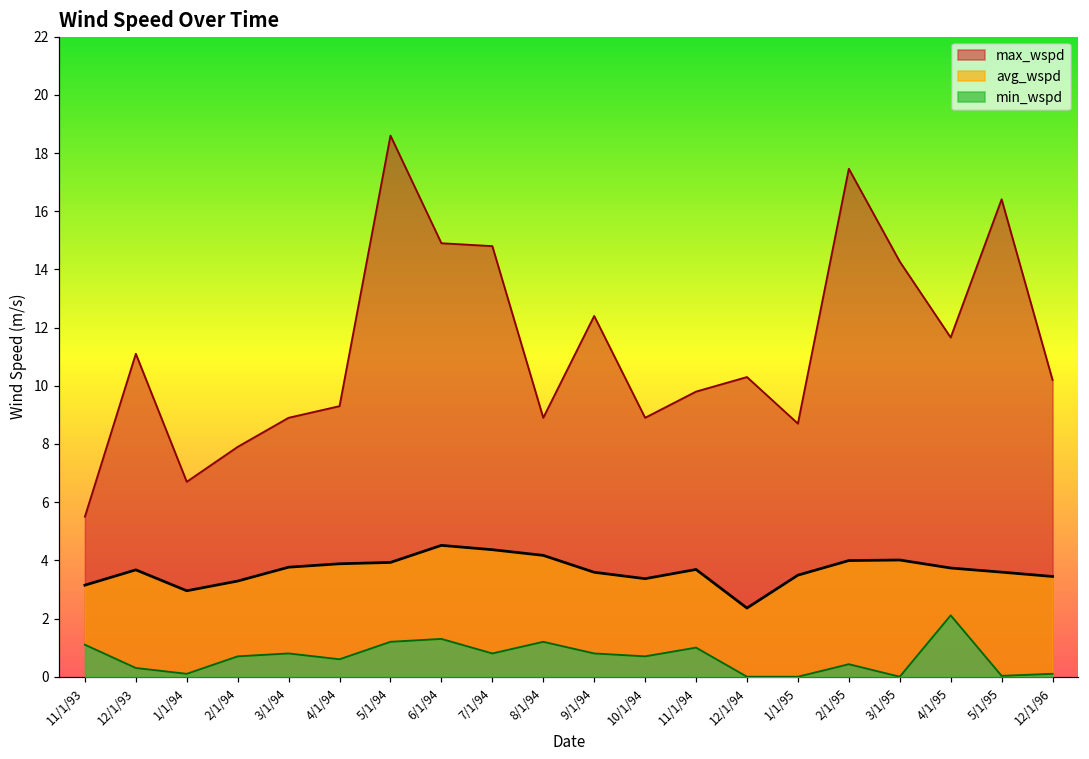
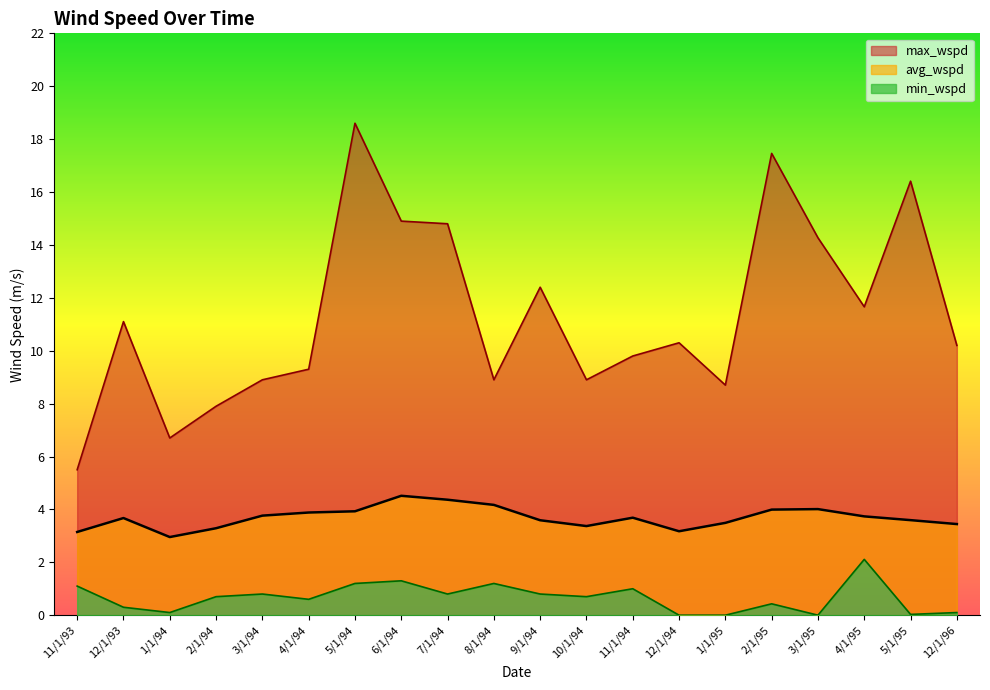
  {
    "avg_wspd": {
      "11/1/93": 3.1,
      "12/1/93": 3.7,
      "1/1/94": 3.0,
      "2/1/94": 3.3,
      "3/1/94": 3.8,
      "4/1/94": 3.9,
      "5/1/94": 3.9,
      "6/1/94": 4.5,
      "7/1/94": 4.4,
      "8/1/94": 4.2,
      "9/1/94": 3.6,
      "10/1/94": 3.4,
      "11/1/94": 3.7,
-     "12/1/94": 2.4,
+     "12/1/94": 3.2,
      "1/1/95": 3.5,
      "2/1/95": 4.0,
      "3/1/95": 4.0,
      "4/1/95": 3.7,
      "5/1/95": 3.6,
      "12/1/96": 3.4
    },
    "max_wspd": {
      "11/1/93": 5.5,
      "12/1/93": 11.1,
      "1/1/94": 6.7,
      "2/1/94": 7.9,
      "3/1/94": 8.9,
      "4/1/94": 9.3,
      "5/1/94": 18.6,
      "6/1/94": 14.9,
      "7/1/94": 14.8,
      "8/1/94": 8.9,
      "9/1/94": 12.4,
      "10/1/94": 8.9,
      "11/1/94": 9.8,
      "12/1/94": 10.3,
      "1/1/95": 8.7,
      "2/1/95": 17.5,
      "3/1/95": 14.3,
      "4/1/95": 11.7,
      "5/1/95": 16.4,
      "12/1/96": 10.2
    },
    "min_wspd": {
      "11/1/93": 1.1,
      "12/1/93": 0.3,
      "1/1/94": 0.1,
      "2/1/94": 0.7,
      "3/1/94": 0.8,
      "4/1/94": 0.6,
      "5/1/94": 1.2,
      "6/1/94": 1.3,
      "7/1/94": 0.8,
      "8/1/94": 1.2,
      "9/1/94": 0.8,
      "10/1/94": 0.7,
      "11/1/94": 1.0,
      "12/1/94": 0.0,
      "1/1/95": 0.0,
      "2/1/95": 0.4,
      "3/1/95": 0.0,
      "4/1/95": 2.1,
      "5/1/95": 0.0,
      "12/1/96": 0.1
    }
  }
